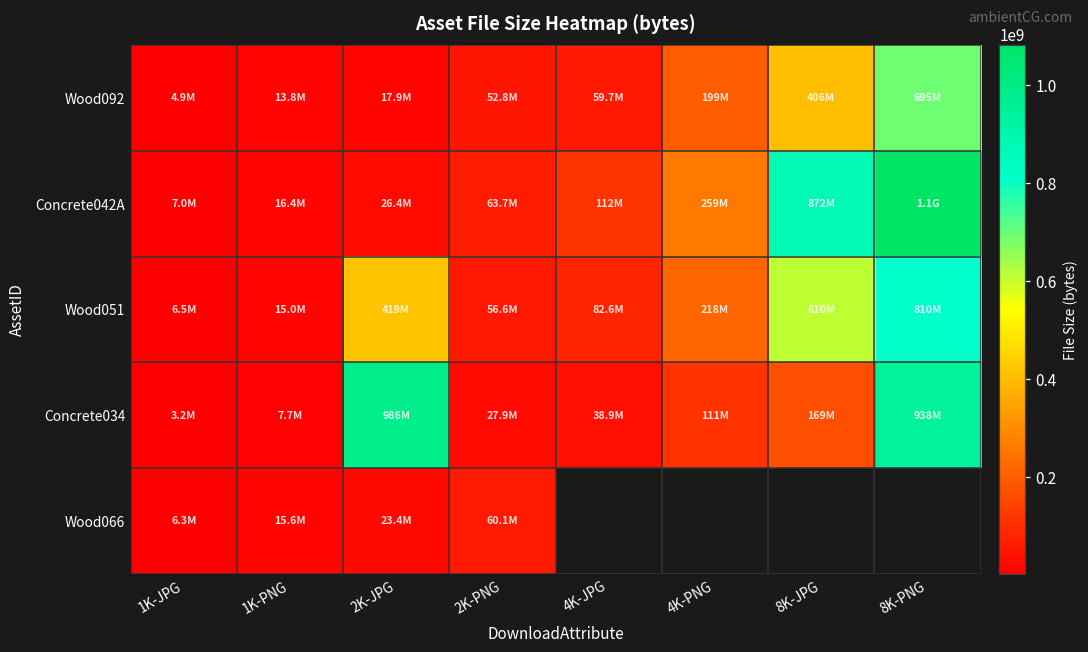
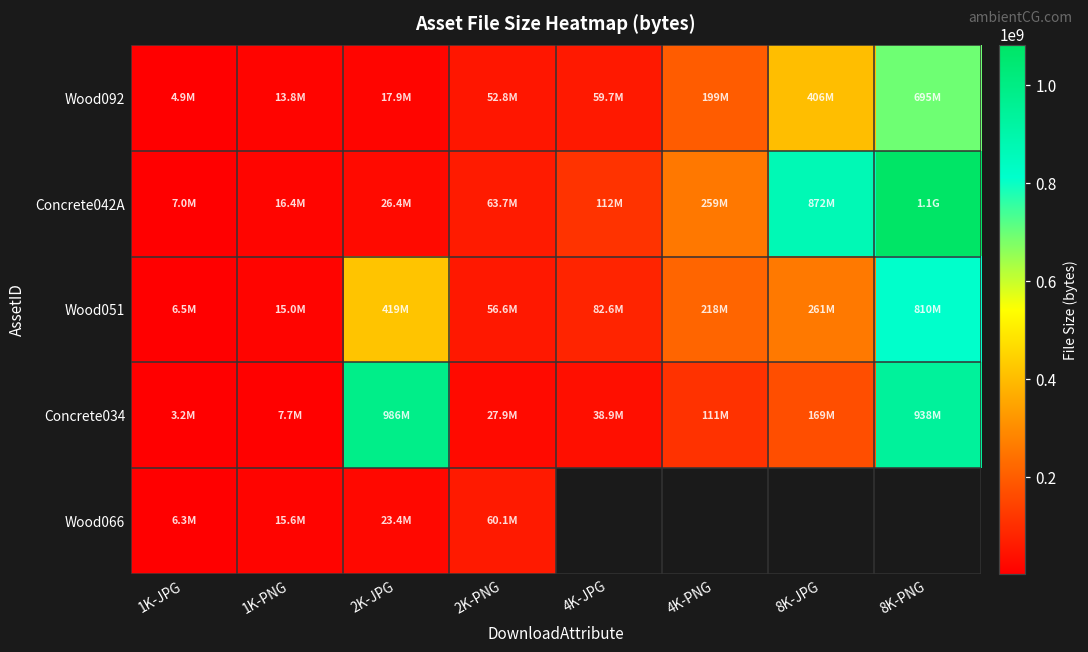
  {
    "Wood092": {
      "1K-JPG": "4.9M",
      "1K-PNG": "13.8M",
      "2K-JPG": "17.9M",
      "2K-PNG": "52.8M",
      "4K-JPG": "59.7M",
      "4K-PNG": "199M",
      "8K-JPG": "406M",
      "8K-PNG": "695M"
    },
    "Concrete042A": {
      "1K-JPG": "7.0M",
      "1K-PNG": "16.4M",
      "2K-JPG": "26.4M",
      "2K-PNG": "63.7M",
      "4K-JPG": "112M",
      "4K-PNG": "259M",
      "8K-JPG": "872M",
      "8K-PNG": "1.1G"
    },
    "Wood051": {
      "1K-JPG": "6.5M",
      "1K-PNG": "15.0M",
      "2K-JPG": "419M",
      "2K-PNG": "56.6M",
      "4K-JPG": "82.6M",
      "4K-PNG": "218M",
-     "8K-JPG": "610M",
+     "8K-JPG": "261M",
      "8K-PNG": "810M"
    },
    "Concrete034": {
      "1K-JPG": "3.2M",
      "1K-PNG": "7.7M",
      "2K-JPG": "986M",
      "2K-PNG": "27.9M",
      "4K-JPG": "38.9M",
      "4K-PNG": "111M",
      "8K-JPG": "169M",
      "8K-PNG": "938M"
    },
    "Wood066": {
      "1K-JPG": "6.3M",
      "1K-PNG": "15.6M",
      "2K-JPG": "23.4M",
      "2K-PNG": "60.1M"
    }
  }
